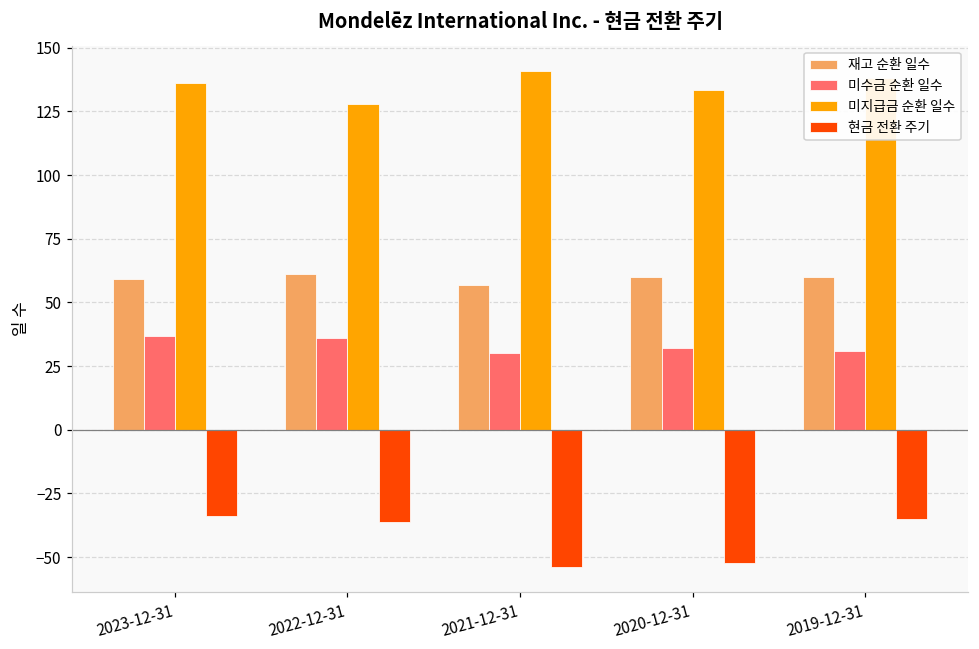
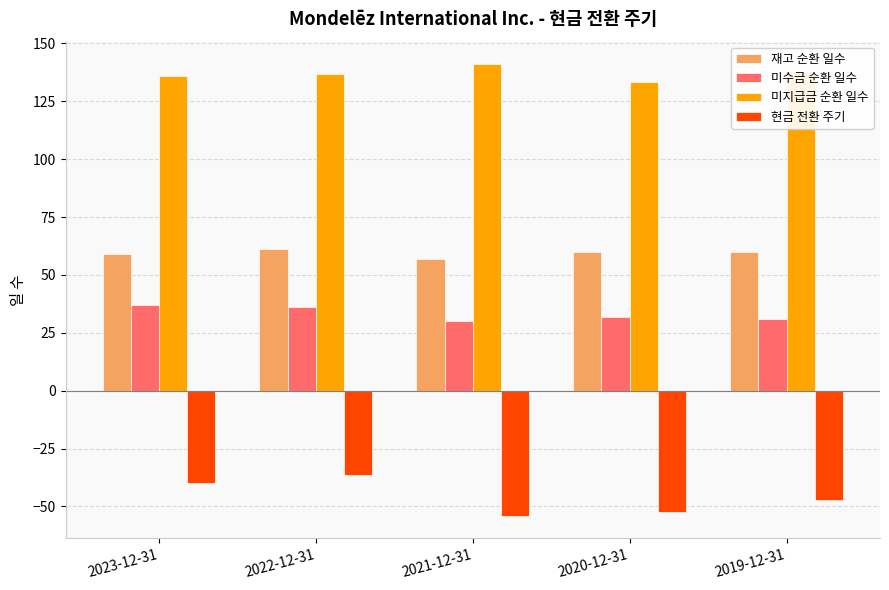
  {
    "미지급금 순환 일수": {
      "2023-12-31": 136,
-     "2022-12-31": 128,
+     "2022-12-31": 137,
      "2021-12-31": 141,
      "2020-12-31": 133
    },
    "현금 전환 주기": {
-     "2023-12-31": -34,
+     "2023-12-31": -40,
      "2022-12-31": -36,
      "2021-12-31": -54,
      "2020-12-31": -53,
-     "2019-12-31": -35
+     "2019-12-31": -47
    }
  }
